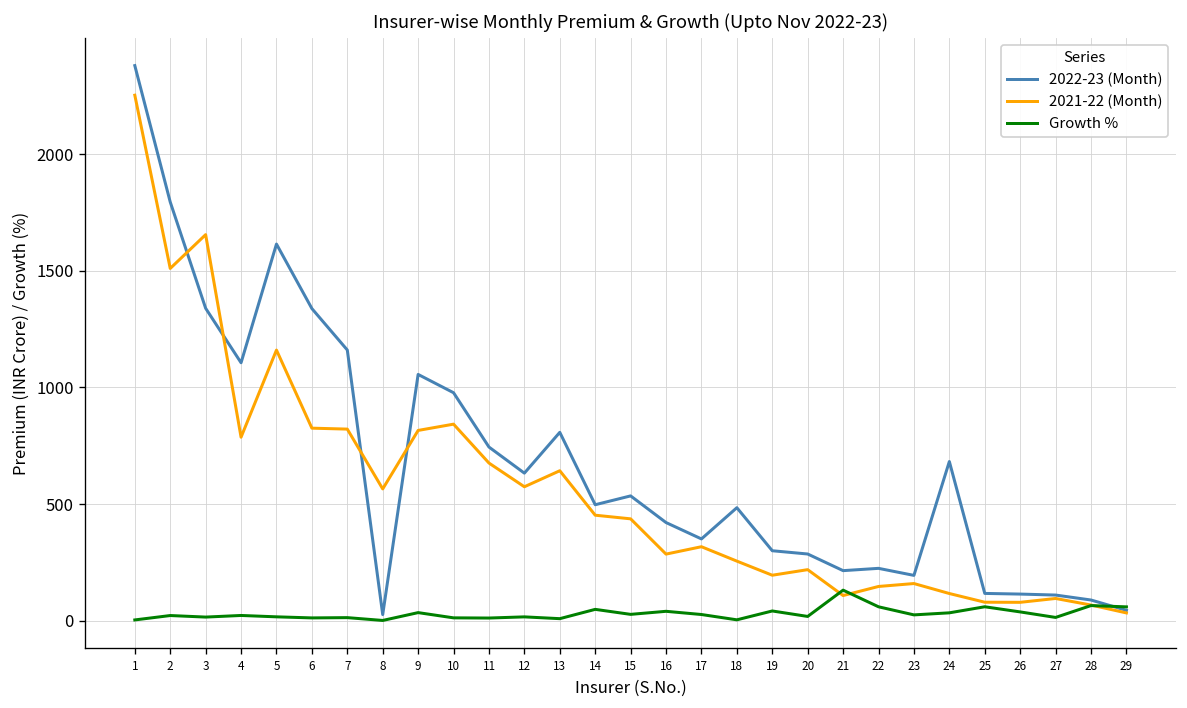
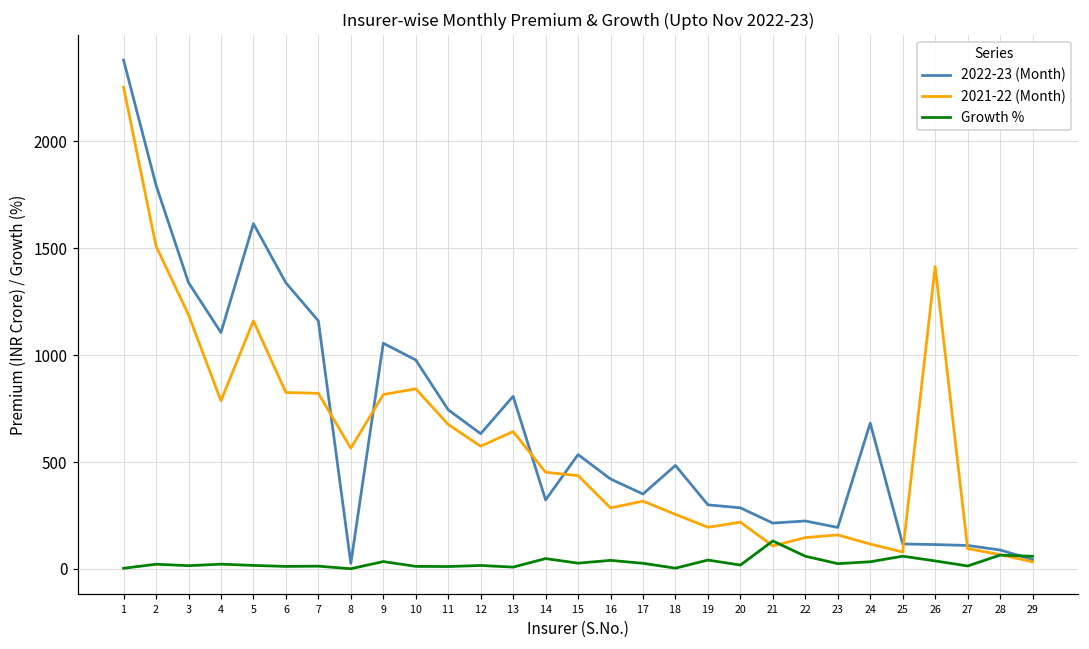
  {
    "2022-23 (Month)": {
      "1": 2380,
      "2": 1790,
      "3": 1340,
      "4": 1110,
      "5": 1610,
      "6": 1340,
      "7": 1160,
      "8": 30,
      "9": 1060,
      "10": 980,
      "11": 740,
      "12": 630,
      "13": 810,
-     "14": 500,
+     "14": 320,
      "15": 530,
      "16": 420,
      "17": 350,
      "18": 480,
      "19": 300,
      "20": 290,
      "21": 210,
      "22": 220,
      "23": 190,
      "24": 680,
      "25": 120,
      "26": 110,
      "27": 110,
      "28": 90
    },
    "2021-22 (Month)": {
      "1": 2250,
      "2": 1510,
-     "3": 1660,
+     "3": 1190,
      "4": 790,
      "5": 1160,
      "6": 830,
      "7": 820,
      "8": 560,
      "9": 820,
      "10": 840,
      "11": 680,
      "12": 570,
      "13": 640,
      "14": 450,
      "15": 440,
      "16": 290,
      "17": 320,
      "18": 260,
      "19": 190,
      "20": 220,
      "21": 110,
      "22": 150,
      "23": 160,
      "24": 120,
      "25": 80,
-     "26": 80,
+     "26": 1410,
      "27": 100
    },
    "Growth %": {
      "1": 0,
      "2": 20,
      "3": 20,
      "4": 20,
      "5": 20,
      "6": 10,
      "7": 10,
      "8": 0,
      "9": 30,
      "10": 10,
      "11": 10,
      "12": 20,
      "13": 10,
      "14": 50,
      "15": 30,
      "16": 40,
      "17": 30,
      "18": 0,
      "19": 40,
      "20": 20,
      "21": 130,
      "22": 60,
      "23": 20,
      "24": 30,
      "25": 60,
      "26": 40,
      "27": 10,
      "29": 60
    }
  }
